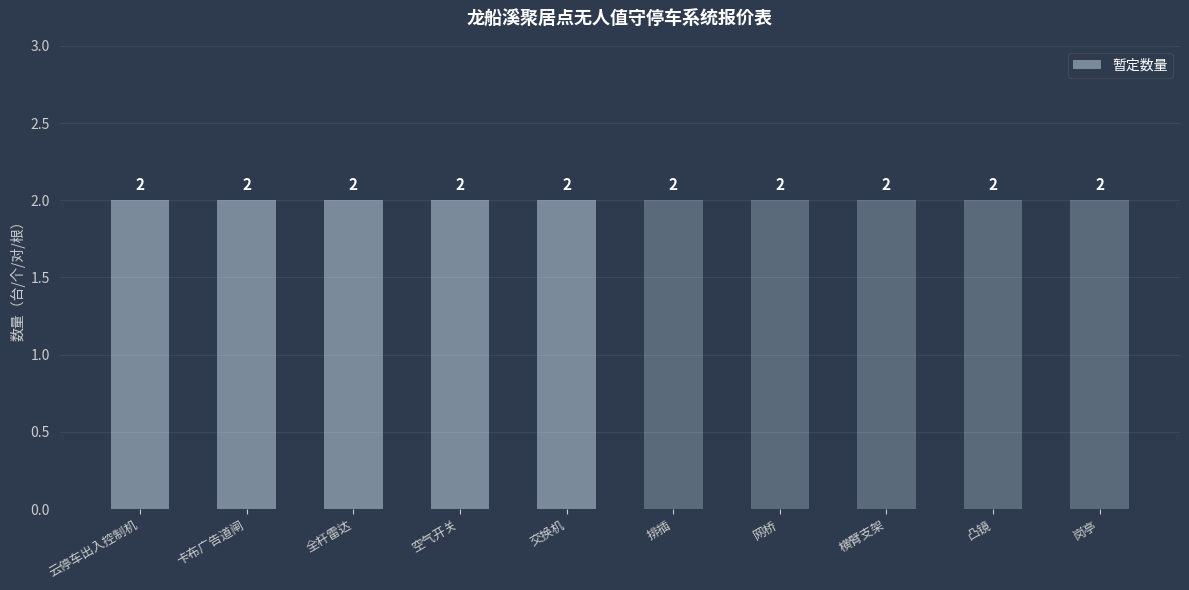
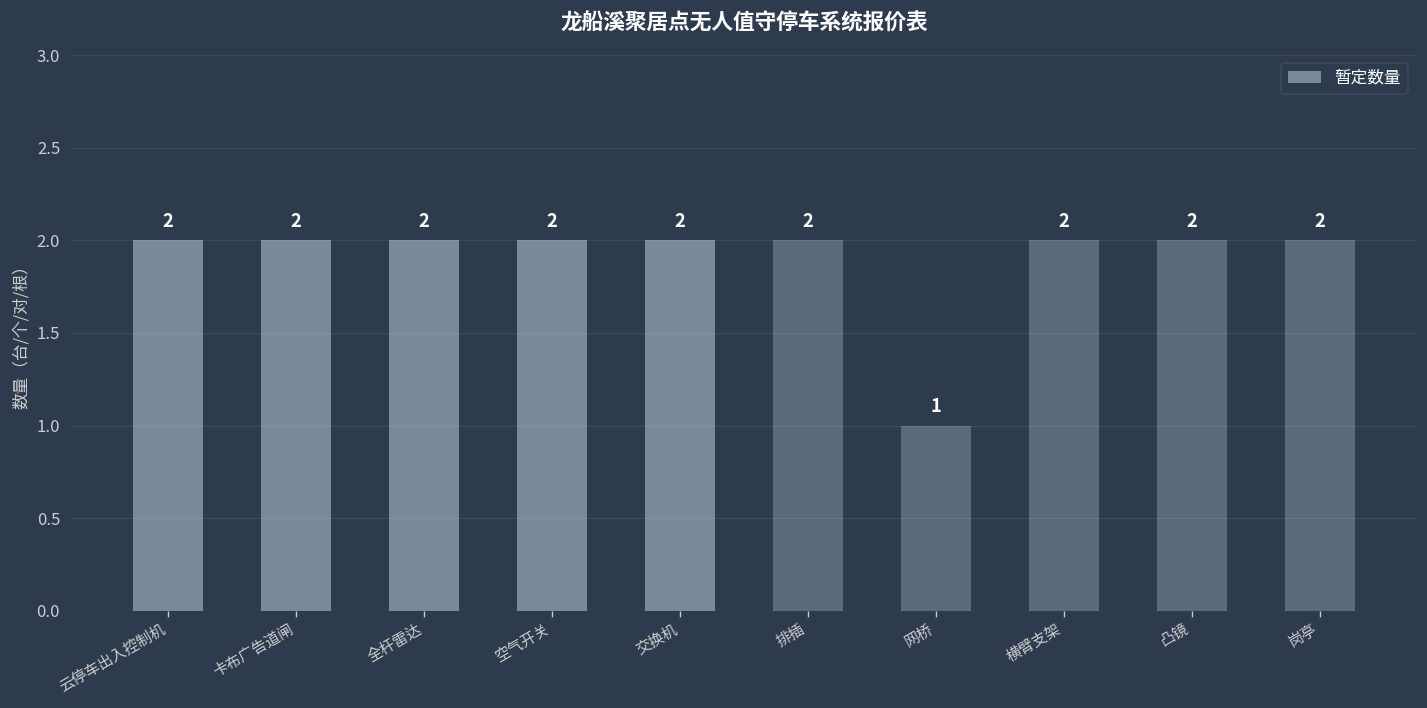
  {
    "云停车出入控制机": 2,
    "卡布广告道闸": 2,
    "全杆雷达": 2,
    "空气开关": 2,
    "交换机": 2,
    "排插": 2,
-   "网桥": 2,
+   "网桥": 1,
    "横臂支架": 2,
    "凸镜": 2,
    "岗亭": 2
  }
